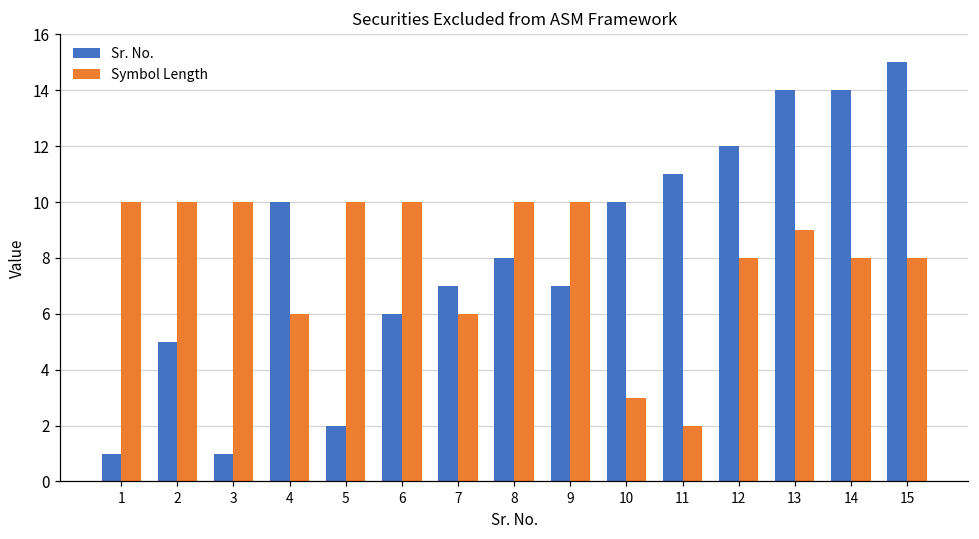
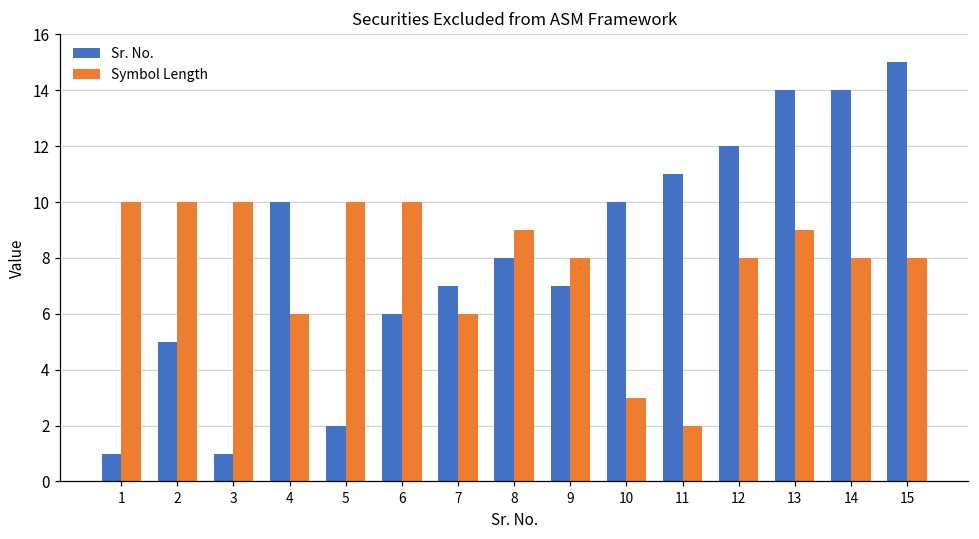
  {
    "Sr. No.": {
      "1": 1,
      "2": 5,
      "3": 1,
      "4": 10,
      "5": 2,
      "6": 6,
      "7": 7,
      "8": 8,
      "9": 7,
      "10": 10,
      "11": 11,
      "12": 12,
      "13": 14,
      "14": 14,
      "15": 15
    },
    "Symbol Length": {
      "1": 10,
      "2": 10,
      "3": 10,
      "4": 6,
      "5": 10,
      "6": 10,
      "7": 6,
-     "8": 10,
-     "9": 10,
+     "8": 9,
+     "9": 8,
      "10": 3,
      "11": 2,
      "12": 8,
      "13": 9,
      "14": 8,
      "15": 8
    }
  }
